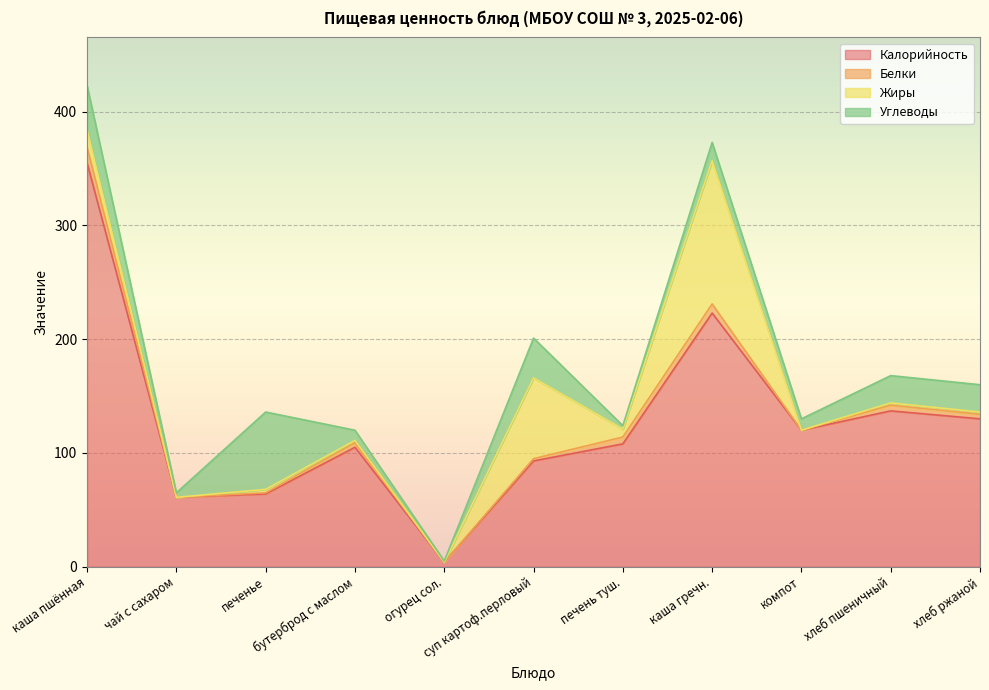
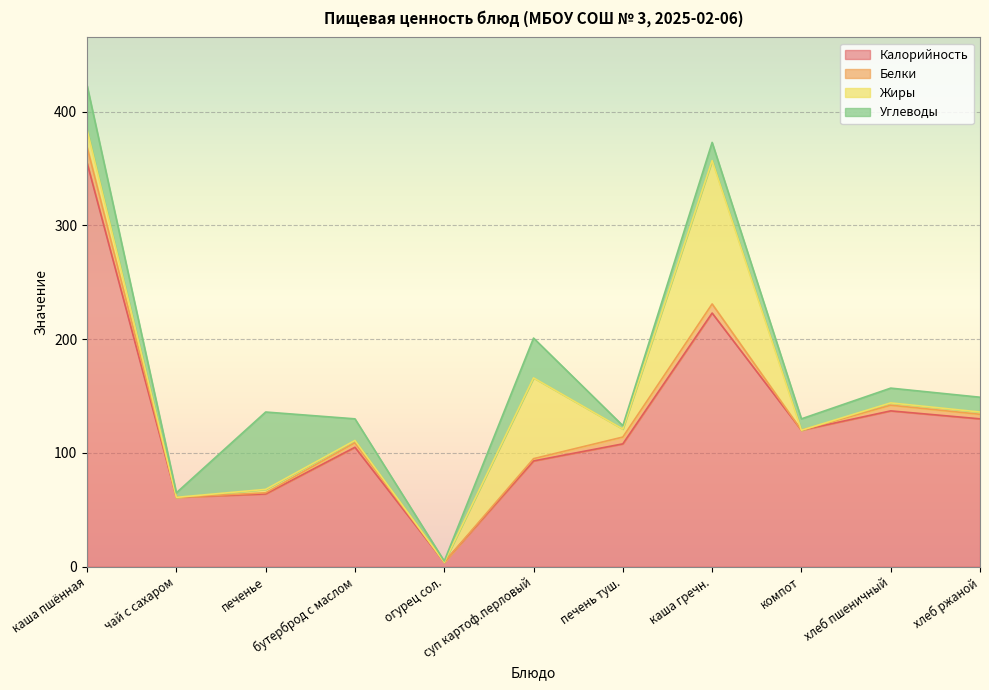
  {
    "Жиры": {
      "каша пшённая": 15,
      "печенье": 3,
      "суп картоф.перловый": 71,
      "печень туш.": 7,
      "каша гречн.": 126
    },
    "Углеводы": {
      "каша пшённая": 39,
      "чай с сахаром": 4,
      "печенье": 68,
-     "бутерброд с маслом": 9,
+     "бутерброд с маслом": 19,
      "суп картоф.перловый": 35,
      "печень туш.": 3,
      "каша гречн.": 16,
      "компот": 10,
-     "хлеб пшеничный": 24,
-     "хлеб ржаной": 24
+     "хлеб пшеничный": 13,
+     "хлеб ржаной": 13
    }
  }
